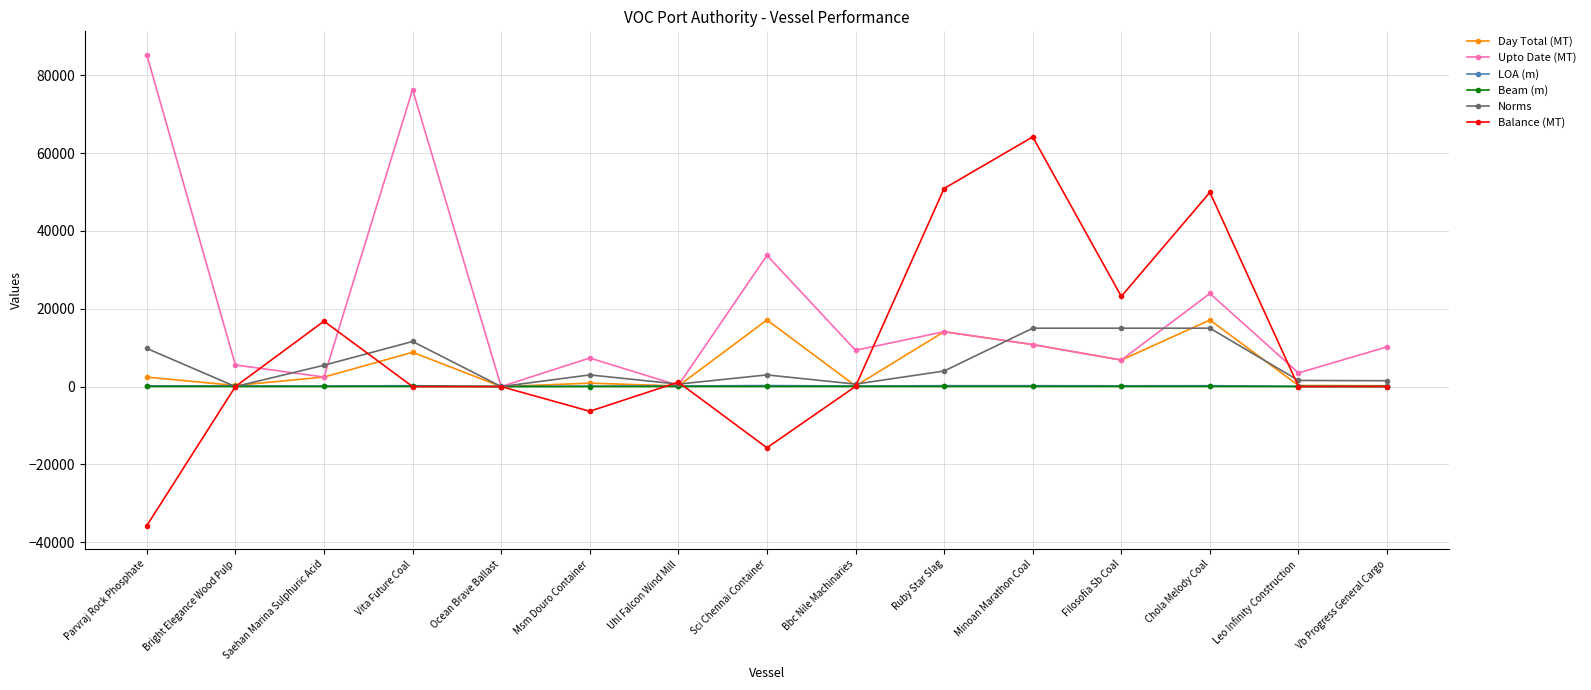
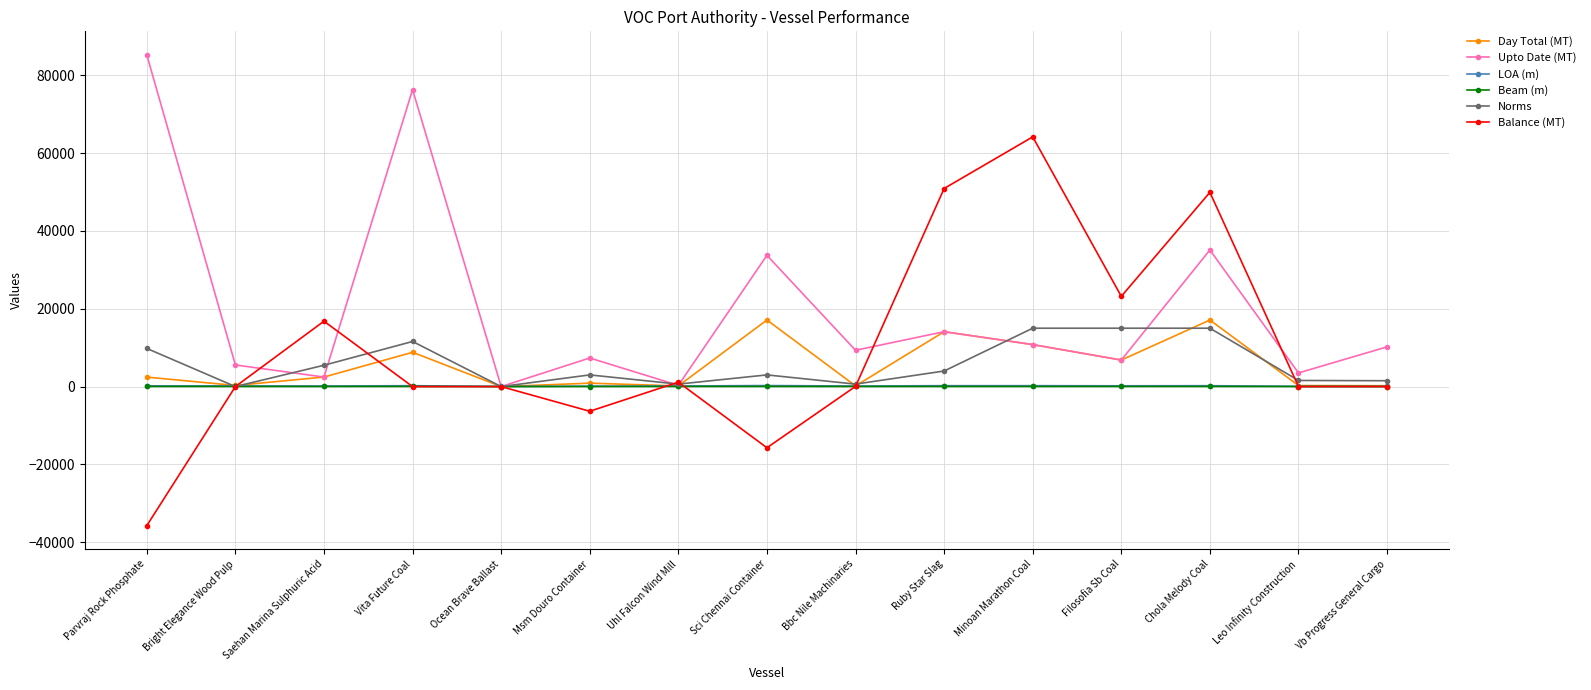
  {
    "Day Total (MT)": {
      "Parvraj Rock Phosphate": 2000,
      "Vita Future Coal": 9000,
      "Msm Douro Container": 1000,
      "Sci Chennai Container": 17000,
      "Chola Melody Coal": 17000
    },
    "Upto Date (MT)": {
      "Parvraj Rock Phosphate": 85000,
      "Bright Elegance Wood Pulp": 6000,
      "Vita Future Coal": 76000,
      "Msm Douro Container": 7000,
      "Sci Chennai Container": 34000,
      "Bbc Nile Machinaries": 9000,
-     "Chola Melody Coal": 24000,
+     "Chola Melody Coal": 35000,
      "Leo Infinity Construction": 4000,
      "Vb Progress General Cargo": 10000
    },
    "Beam (m)": {
      "Parvraj Rock Phosphate": 0,
      "Saehan Marina Sulphuric Acid": 0,
      "Msm Douro Container": 0,
      "Sci Chennai Container": 0,
      "Ruby Star Slag": 0,
      "Minoan Marathon Coal": 0,
      "Filosofia Sb Coal": 0,
      "Chola Melody Coal": 0
    },
    "Norms": {
      "Parvraj Rock Phosphate": 10000,
      "Saehan Marina Sulphuric Acid": 5000,
      "Vita Future Coal": 12000,
      "Msm Douro Container": 3000,
      "Sci Chennai Container": 3000,
      "Ruby Star Slag": 4000,
      "Minoan Marathon Coal": 15000,
      "Filosofia Sb Coal": 15000,
      "Chola Melody Coal": 15000,
      "Leo Infinity Construction": 2000,
      "Vb Progress General Cargo": 2000
    },
    "Balance (MT)": {
      "Parvraj Rock Phosphate": -36000,
      "Saehan Marina Sulphuric Acid": 17000,
      "Msm Douro Container": -6000,
      "Sci Chennai Container": -16000,
      "Ruby Star Slag": 51000,
      "Minoan Marathon Coal": 64000,
      "Filosofia Sb Coal": 23000,
      "Chola Melody Coal": 50000
    }
  }
